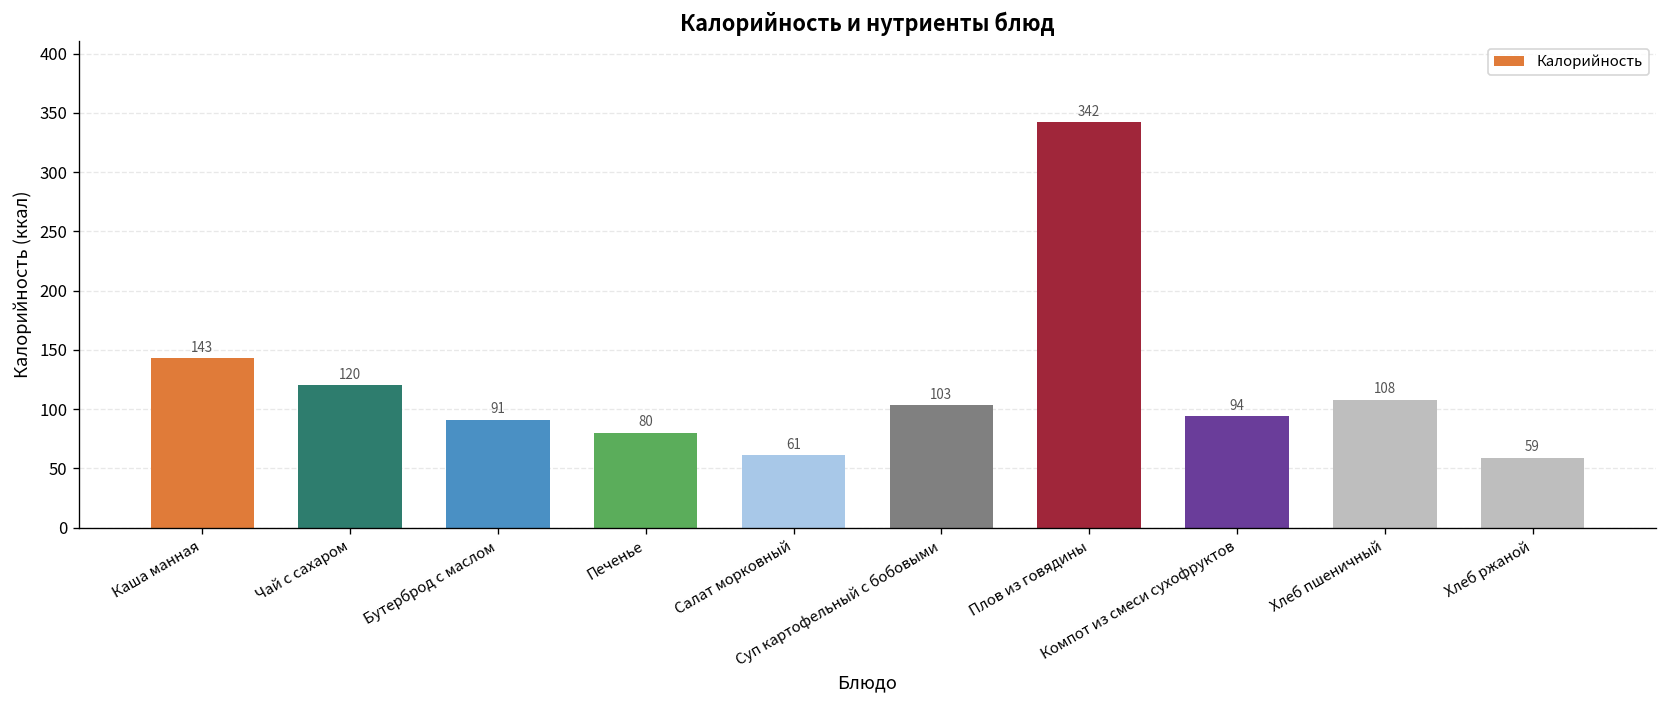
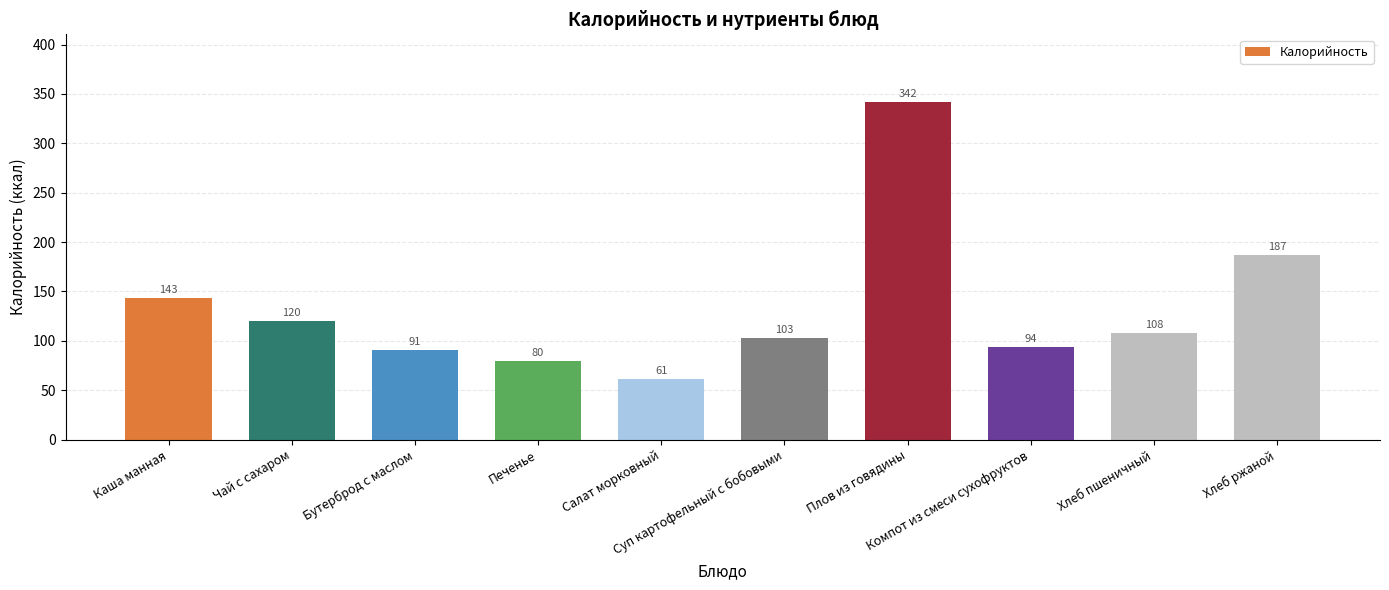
  {
    "Каша манная": 143,
    "Чай с сахаром": 120,
    "Бутерброд с маслом": 91,
    "Печенье": 80,
    "Салат морковный": 61,
    "Суп картофельный с бобовыми": 103,
    "Плов из говядины": 342,
    "Компот из смеси сухофруктов": 94,
    "Хлеб пшеничный": 108,
-   "Хлеб ржаной": 59
+   "Хлеб ржаной": 187
  }
